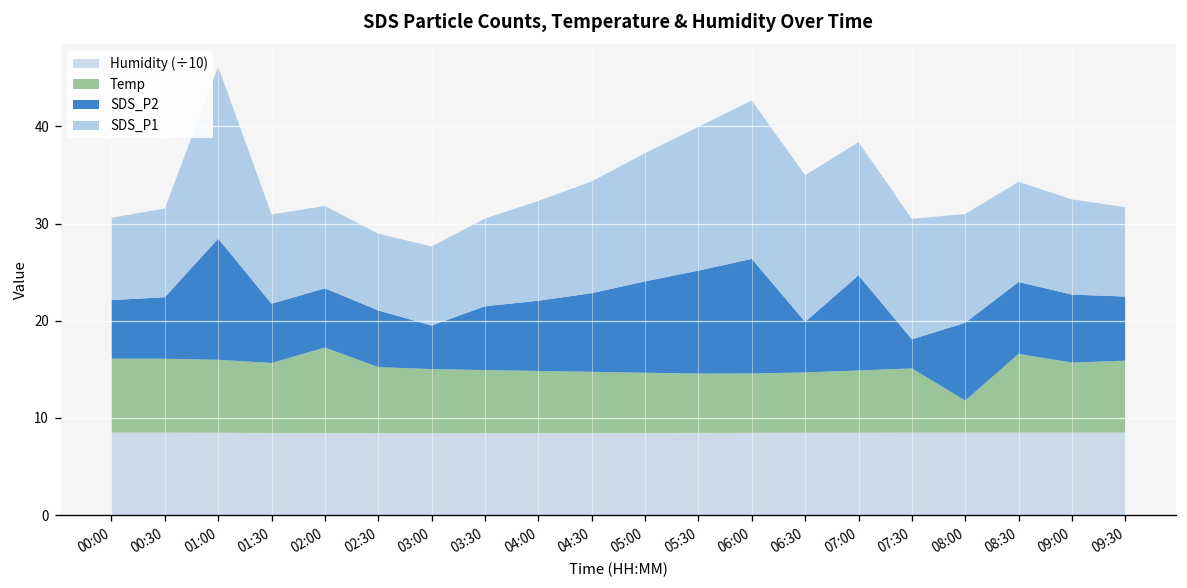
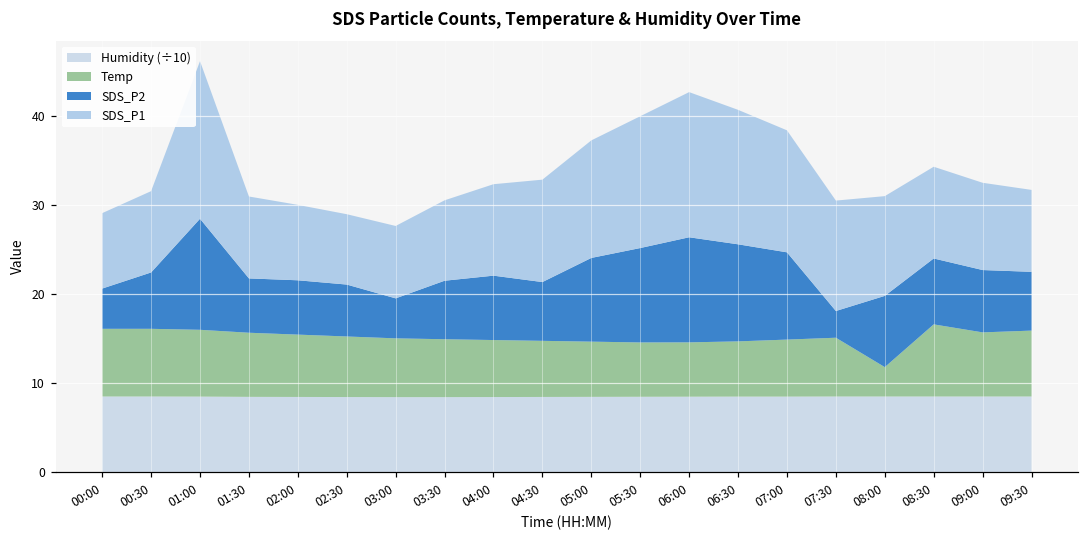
  {
    "Temp": {
      "00:00": 8,
      "00:30": 8,
      "01:00": 8,
      "01:30": 7,
-     "02:00": 9,
+     "02:00": 7,
      "02:30": 7,
      "03:00": 7,
      "03:30": 7,
      "04:00": 6,
      "04:30": 6,
      "05:00": 6,
      "05:30": 6,
      "06:00": 6,
      "06:30": 6,
      "07:00": 6,
      "07:30": 7,
      "08:00": 3,
      "08:30": 8,
      "09:00": 7,
      "09:30": 7
    },
    "SDS_P2": {
-     "00:00": 6,
+     "00:00": 5,
      "00:30": 6,
      "01:00": 12,
      "01:30": 6,
      "02:00": 6,
      "02:30": 6,
      "03:00": 4,
      "03:30": 7,
      "04:00": 7,
-     "04:30": 8,
+     "04:30": 7,
      "05:00": 9,
      "05:30": 11,
      "06:00": 12,
-     "06:30": 5,
+     "06:30": 11,
      "07:00": 10,
      "07:30": 3,
      "08:00": 8,
      "08:30": 7,
      "09:00": 7,
      "09:30": 7
    }
  }
